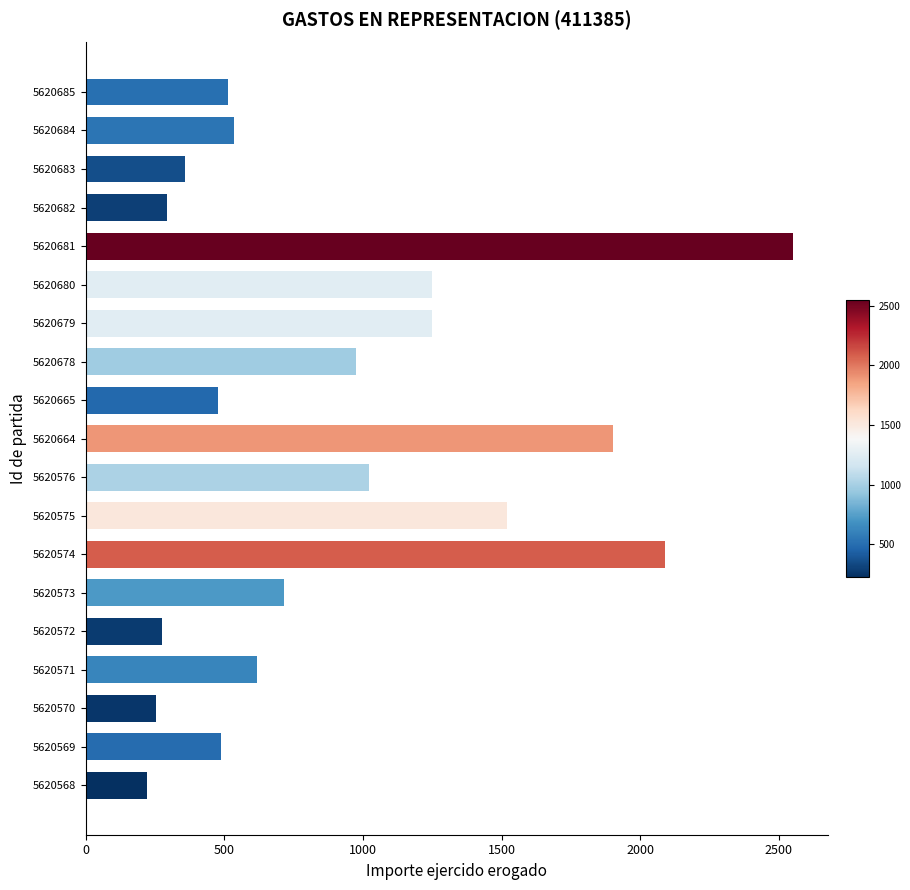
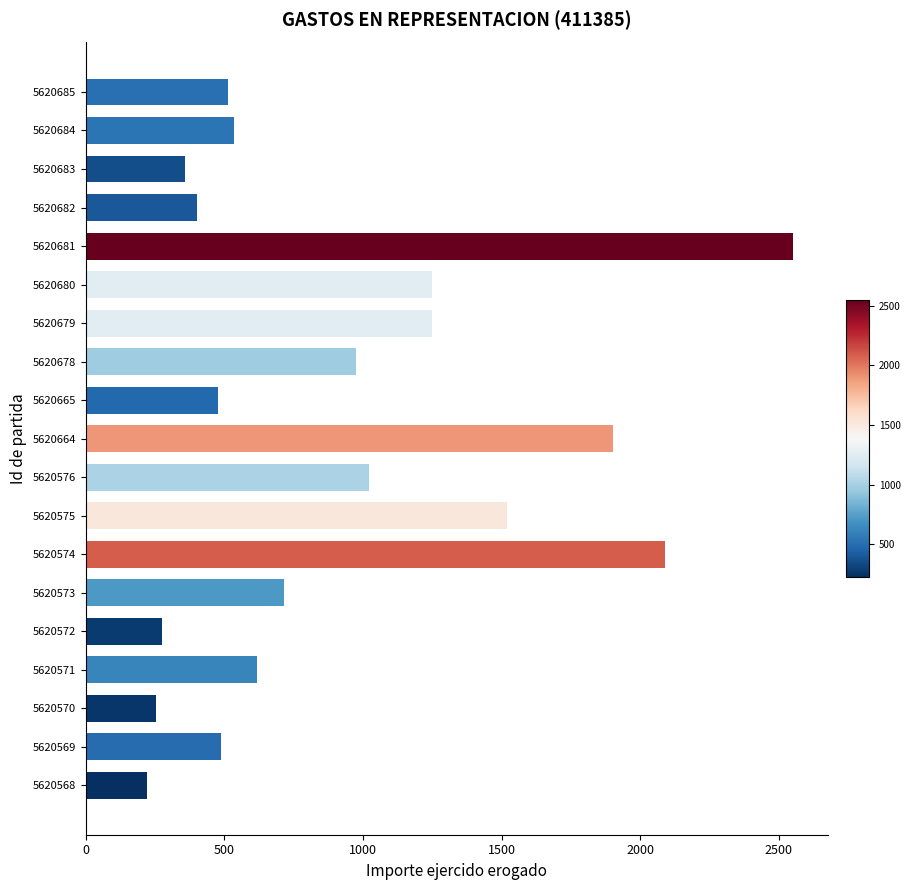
  {
    "5620685": 510,
    "5620684": 540,
    "5620683": 360,
-   "5620682": 290,
+   "5620682": 400,
    "5620681": 2550,
    "5620680": 1250,
    "5620679": 1250,
    "5620678": 980,
    "5620665": 480,
    "5620664": 1900,
    "5620576": 1020,
    "5620575": 1520,
    "5620574": 2090,
    "5620573": 710,
    "5620572": 270,
    "5620571": 620,
    "5620570": 250,
    "5620569": 490,
    "5620568": 220
  }
